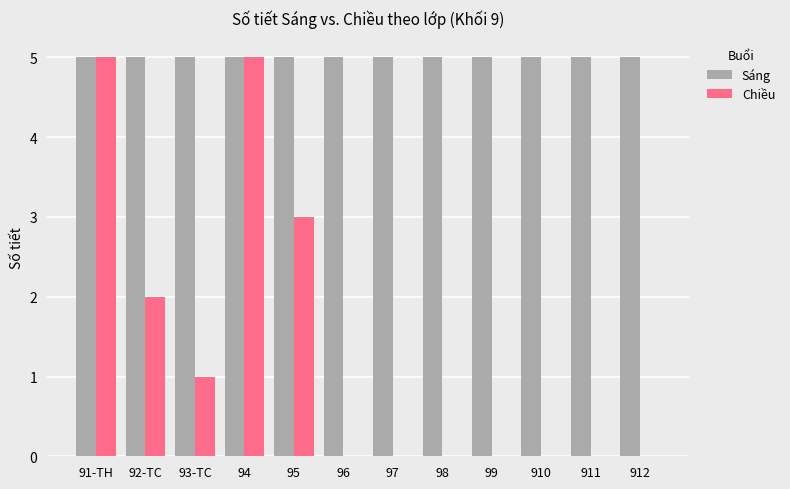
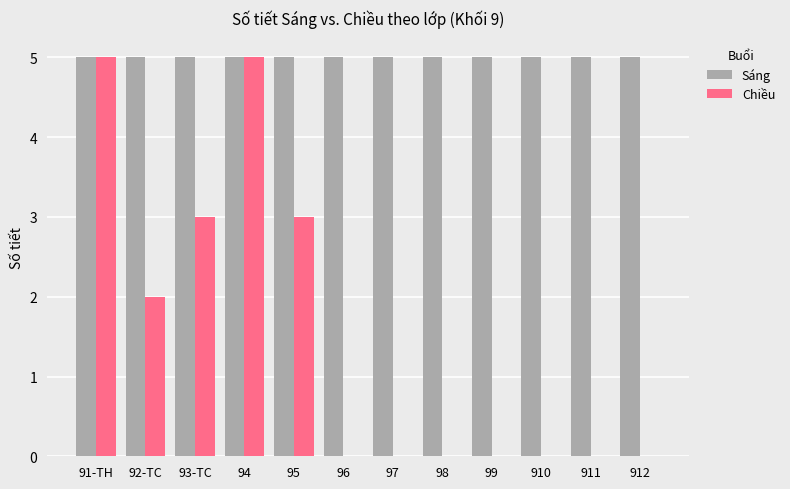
  {
    "Sáng": {
      "91-TH": 5,
      "92-TC": 5,
      "93-TC": 5,
      "94": 5,
      "95": 5,
      "96": 5,
      "97": 5,
      "98": 5,
      "99": 5,
      "910": 5,
      "911": 5,
      "912": 5
    },
    "Chiều": {
      "91-TH": 5,
      "92-TC": 2,
-     "93-TC": 1,
+     "93-TC": 3,
      "94": 5,
      "95": 3,
      "96": 0,
      "97": 0,
      "98": 0,
      "99": 0,
      "910": 0,
      "911": 0,
      "912": 0
    }
  }
